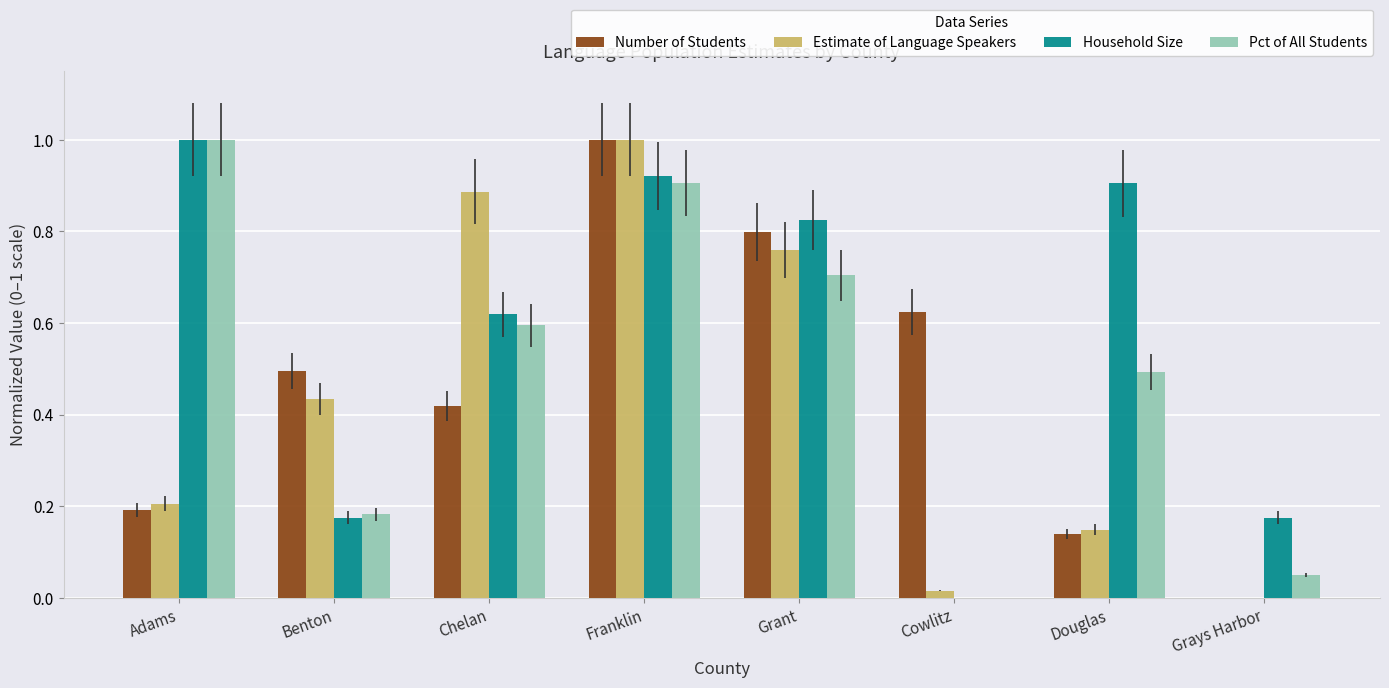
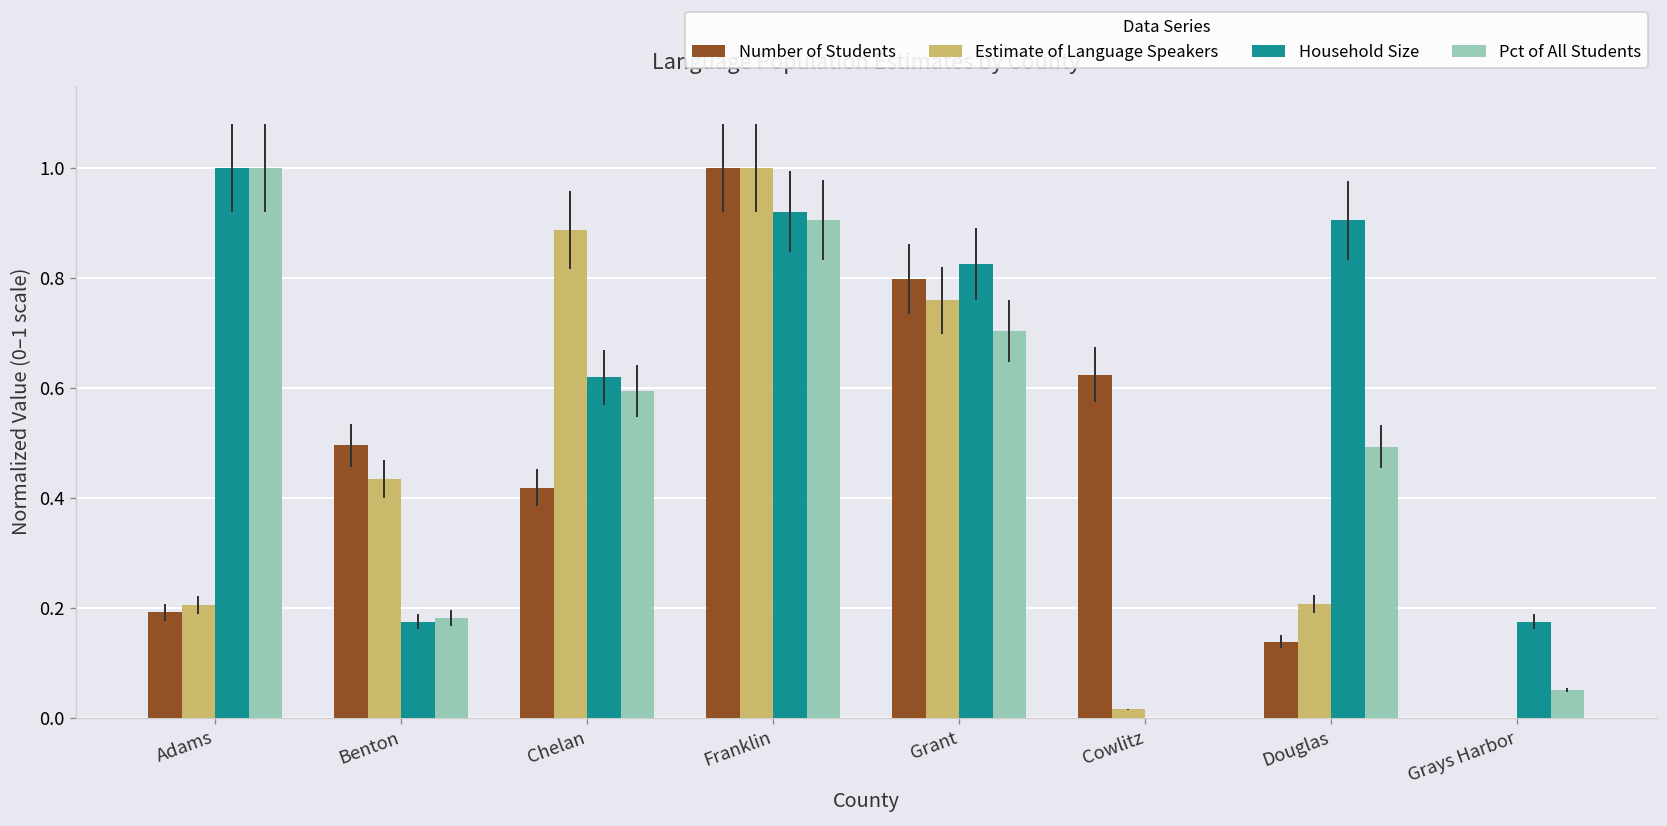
  {
    "Number of Students": {
      "Adams": 0.19,
      "Benton": 0.50,
      "Chelan": 0.42,
      "Franklin": 1.00,
      "Grant": 0.80,
      "Cowlitz": 0.62,
      "Douglas": 0.14,
      "Grays Harbor": 0.00
    },
    "Estimate of Language Speakers": {
      "Adams": 0.21,
      "Benton": 0.43,
      "Chelan": 0.89,
      "Franklin": 1.00,
      "Grant": 0.76,
      "Cowlitz": 0.02,
-     "Douglas": 0.15,
+     "Douglas": 0.21,
      "Grays Harbor": 0.00
    },
    "Household Size": {
      "Adams": 1.00,
      "Benton": 0.17,
      "Chelan": 0.62,
      "Franklin": 0.92,
      "Grant": 0.83,
      "Cowlitz": 0.00,
      "Douglas": 0.90,
      "Grays Harbor": 0.17
    },
    "Pct of All Students": {
      "Adams": 1.00,
      "Benton": 0.18,
      "Chelan": 0.59,
      "Franklin": 0.91,
      "Grant": 0.70,
      "Cowlitz": 0.00,
      "Douglas": 0.49,
      "Grays Harbor": 0.05
    }
  }
